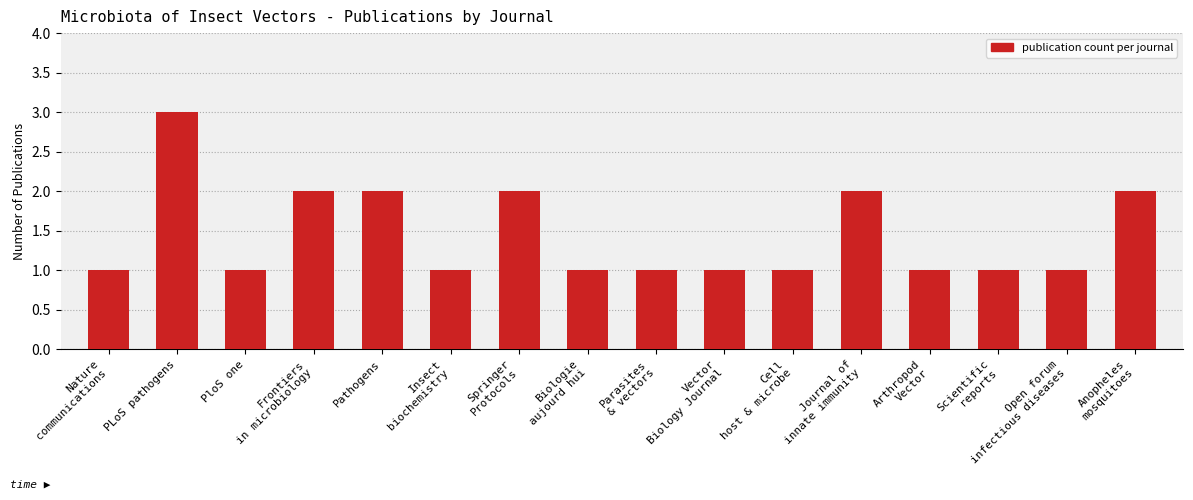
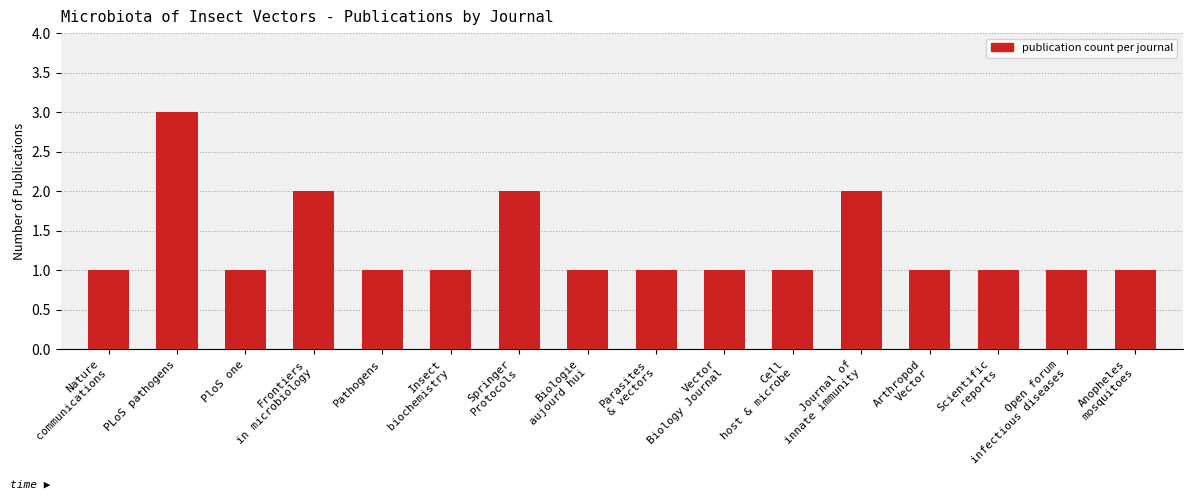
  {
    "Nature communications": 1,
    "PLoS pathogens": 3,
    "PloS one": 1,
    "Frontiers in microbiology": 2,
-   "Pathogens": 2,
+   "Pathogens": 1,
    "Insect biochemistry": 1,
    "Springer Protocols": 2,
    "Biologie aujourd hui": 1,
    "Parasites & vectors": 1,
    "Vector Biology Journal": 1,
    "Cell host & microbe": 1,
    "Journal of innate immunity": 2,
    "Arthropod Vector": 1,
    "Scientific reports": 1,
    "Open forum infectious diseases": 1,
-   "Anopheles mosquitoes": 2
+   "Anopheles mosquitoes": 1
  }
